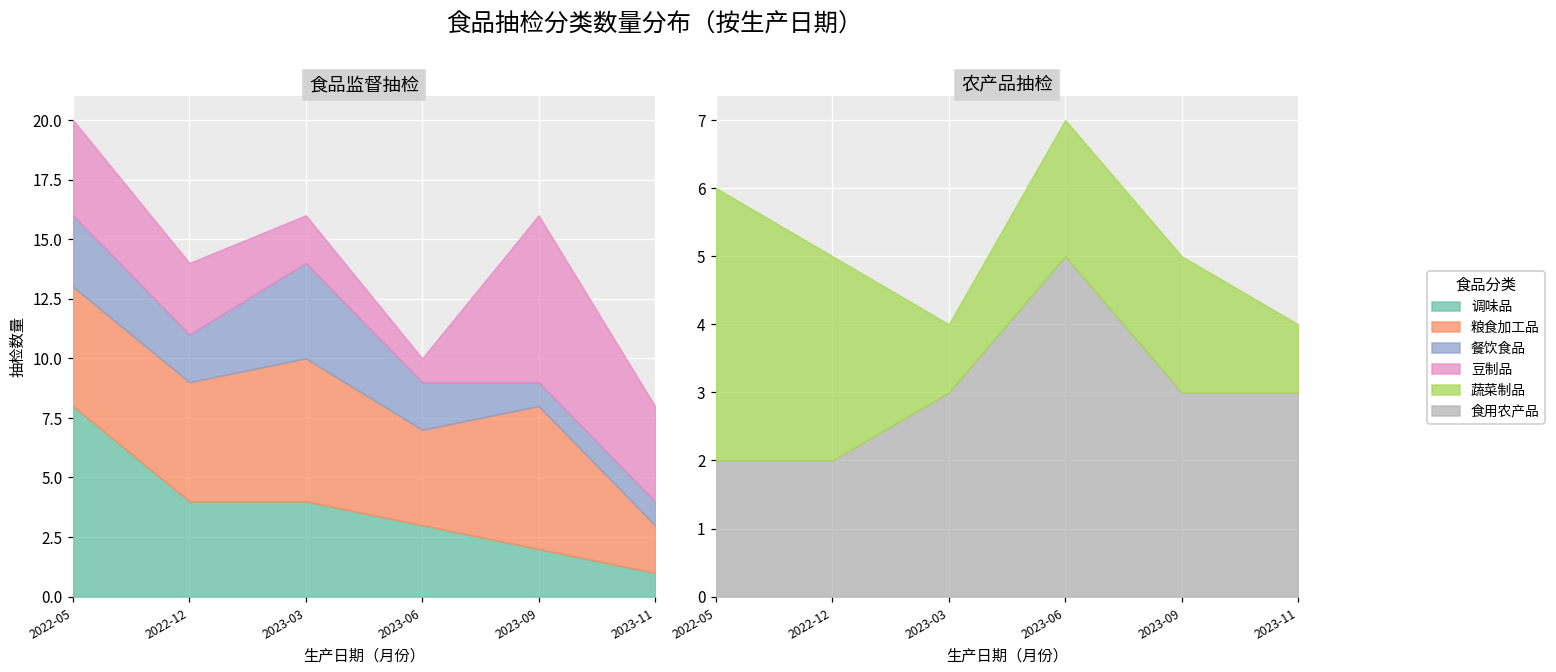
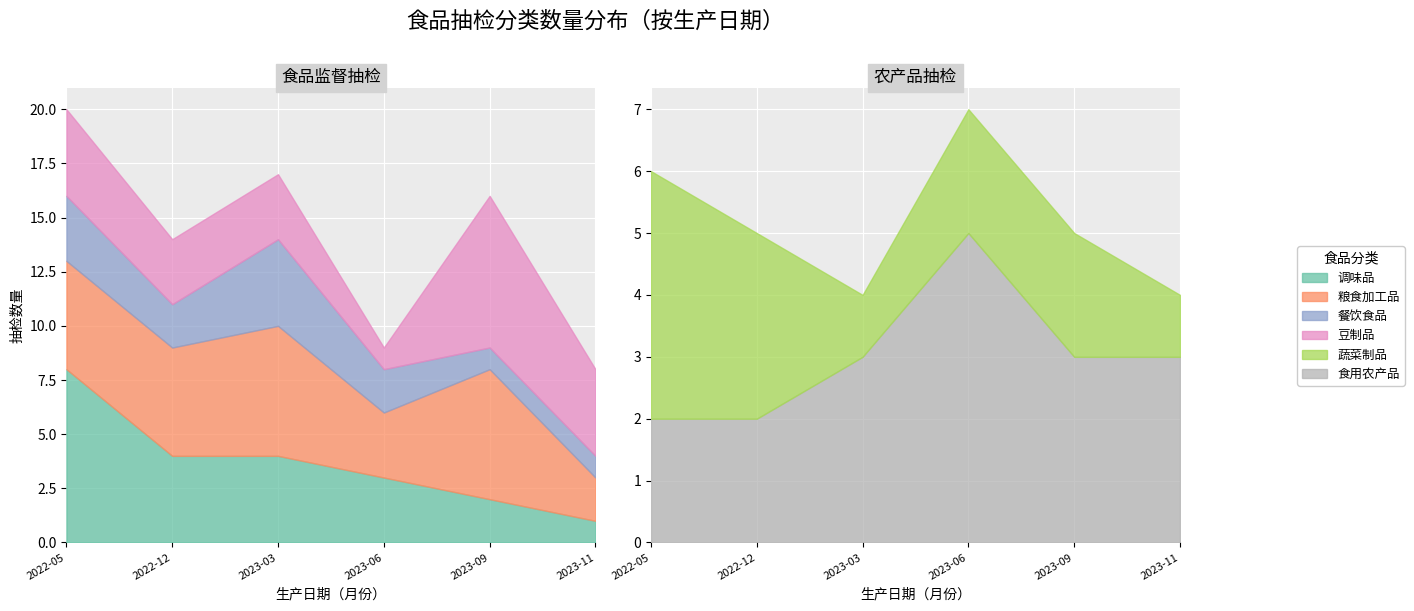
  {
    "食品监督抽检": {
      "调味品": {
        "2022-05": 8,
        "2022-12": 4,
        "2023-03": 4,
        "2023-06": 3,
        "2023-09": 2,
        "2023-11": 1
      },
      "粮食加工品": {
        "2022-05": 5,
        "2022-12": 5,
        "2023-03": 6,
-       "2023-06": 4,
+       "2023-06": 3,
        "2023-09": 6,
        "2023-11": 2
      },
      "餐饮食品": {
        "2022-05": 3,
        "2022-12": 2,
        "2023-03": 4,
        "2023-06": 2,
        "2023-09": 1,
        "2023-11": 1
      },
      "豆制品": {
        "2022-05": 4,
        "2022-12": 3,
-       "2023-03": 2,
+       "2023-03": 3,
        "2023-06": 1,
        "2023-09": 7,
        "2023-11": 4
      }
    },
    "农产品抽检": {
      "食用农产品": {
        "2022-05": 2.0,
        "2022-12": 2.0,
        "2023-03": 3.0,
        "2023-06": 5.0,
        "2023-09": 3.0,
        "2023-11": 3.0
      }
    }
  }
